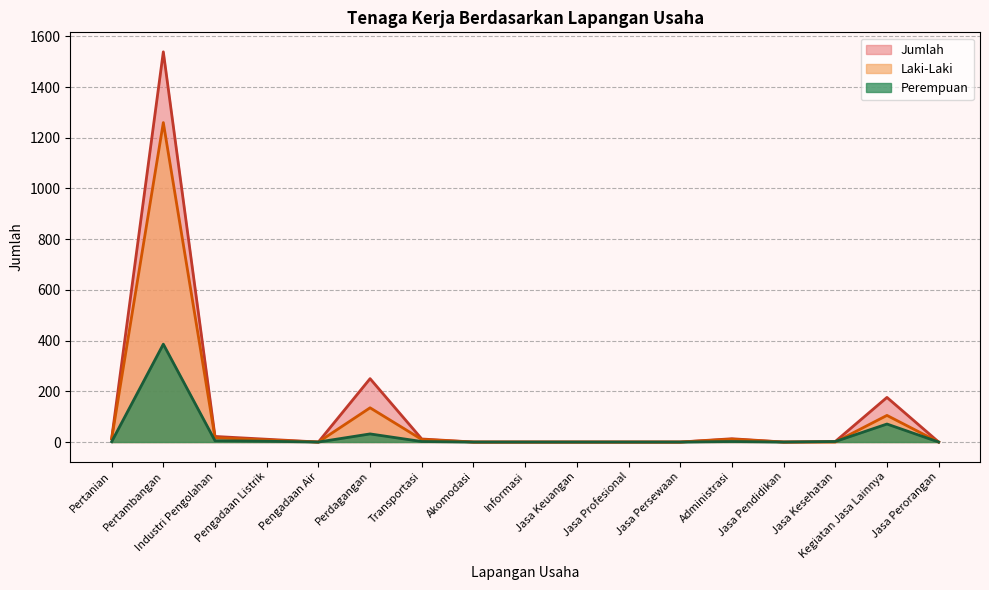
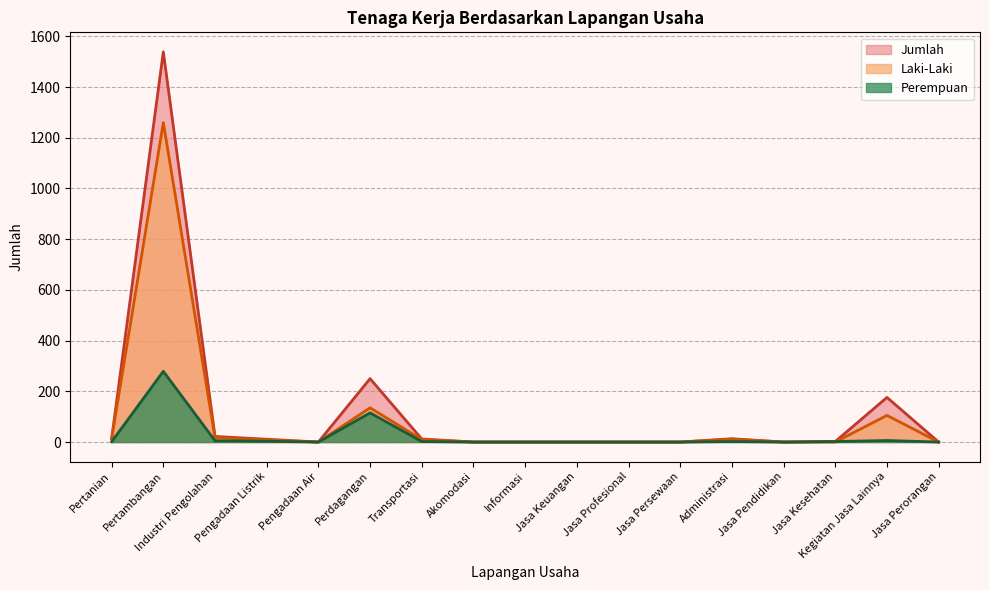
  {
    "Perempuan": {
      "Pertanian": 0,
-     "Pertambangan": 390,
+     "Pertambangan": 280,
      "Industri Pengolahan": 10,
-     "Perdagangan": 30,
-     "Kegiatan Jasa Lainnya": 70
+     "Perdagangan": 120,
+     "Kegiatan Jasa Lainnya": 10
    }
  }
